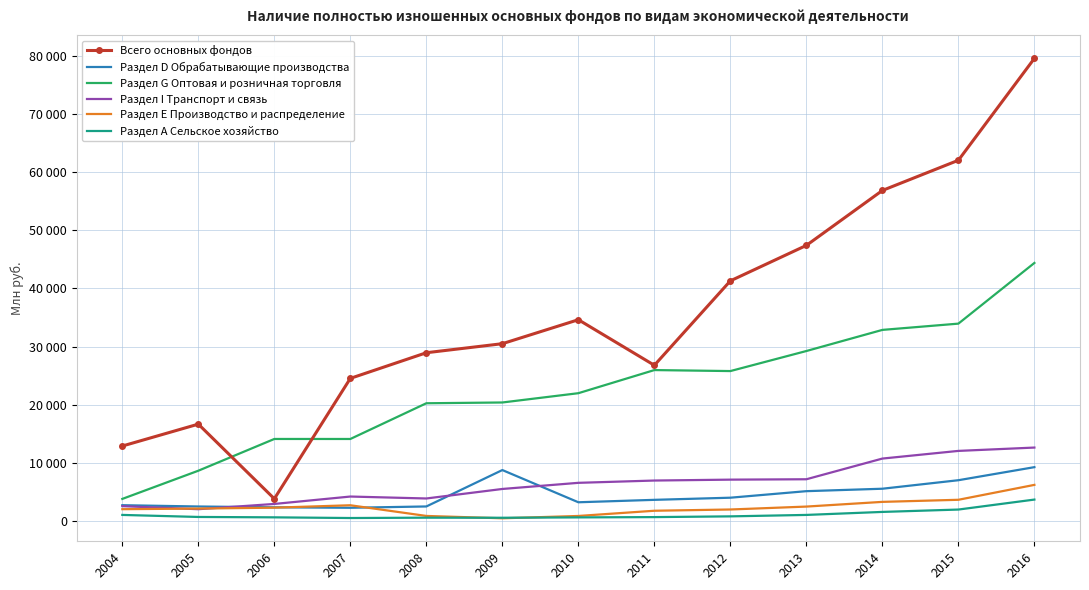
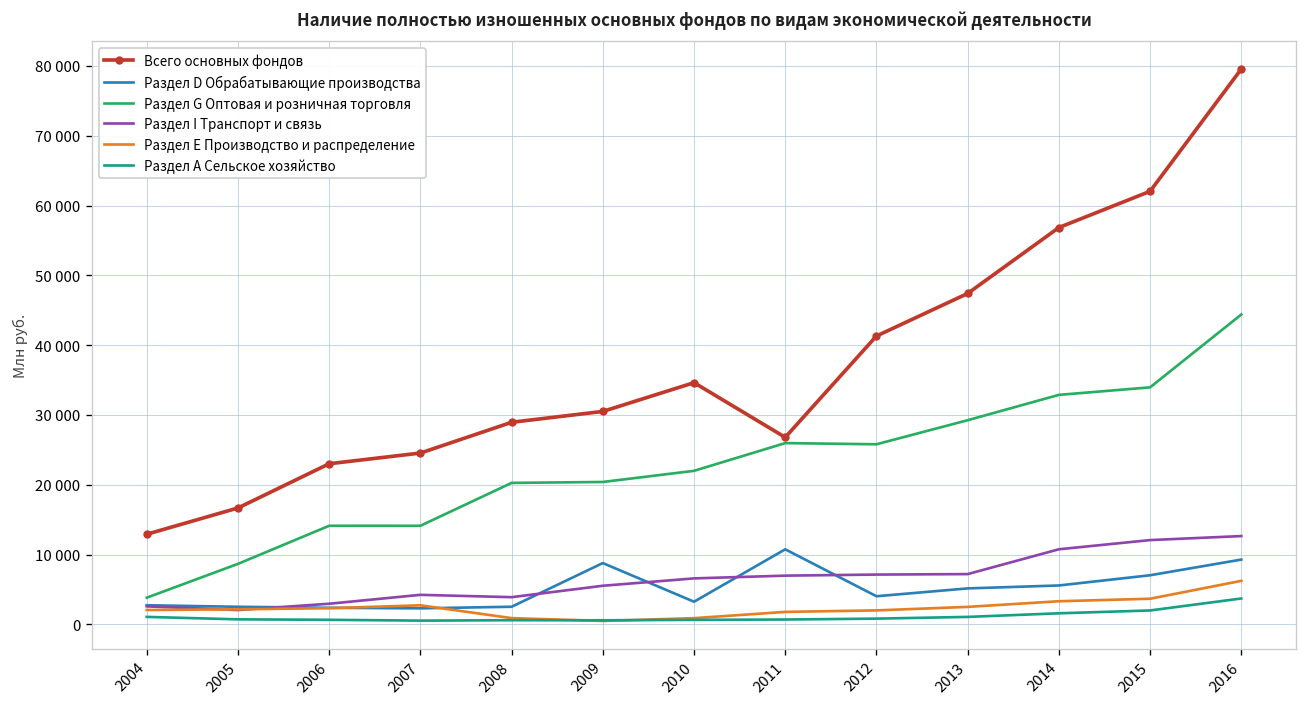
  {
    "Всего основных фондов": {
      "2004": 13000,
      "2005": 17000,
-     "2006": 4000,
+     "2006": 23000,
      "2007": 25000,
      "2008": 29000,
      "2009": 31000,
      "2010": 35000,
      "2011": 27000,
      "2012": 41000,
      "2013": 47000,
      "2014": 57000,
      "2015": 62000,
      "2016": 80000
    },
    "Раздел D Обрабатывающие производства": {
      "2008": 3000,
      "2009": 9000,
      "2010": 3000,
-     "2011": 4000,
+     "2011": 11000,
      "2012": 4000,
      "2013": 5000,
      "2014": 6000,
      "2015": 7000,
      "2016": 9000
    },
    "Раздел I Транспорт и связь": {
      "2006": 3000,
      "2007": 4000,
      "2008": 4000,
      "2009": 6000,
      "2010": 7000,
      "2011": 7000,
      "2012": 7000,
      "2013": 7000,
      "2014": 11000,
      "2015": 12000,
      "2016": 13000
    },
    "Раздел E Производство и распределение": {
      "2004": 2000,
      "2011": 2000,
      "2012": 2000,
      "2013": 3000,
      "2014": 3000,
      "2015": 4000,
      "2016": 6000
    }
  }
